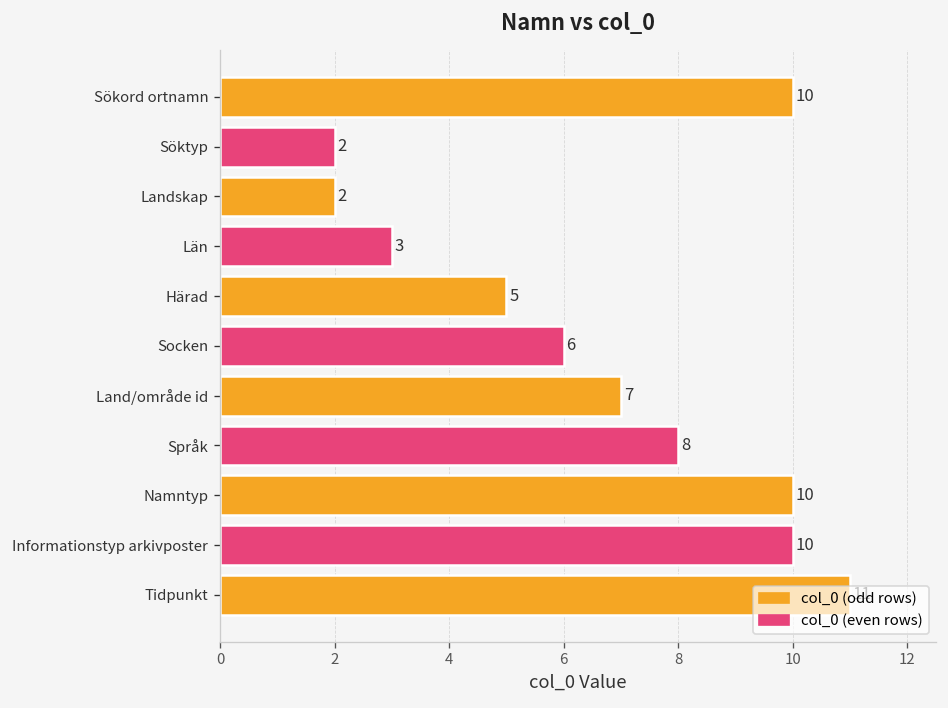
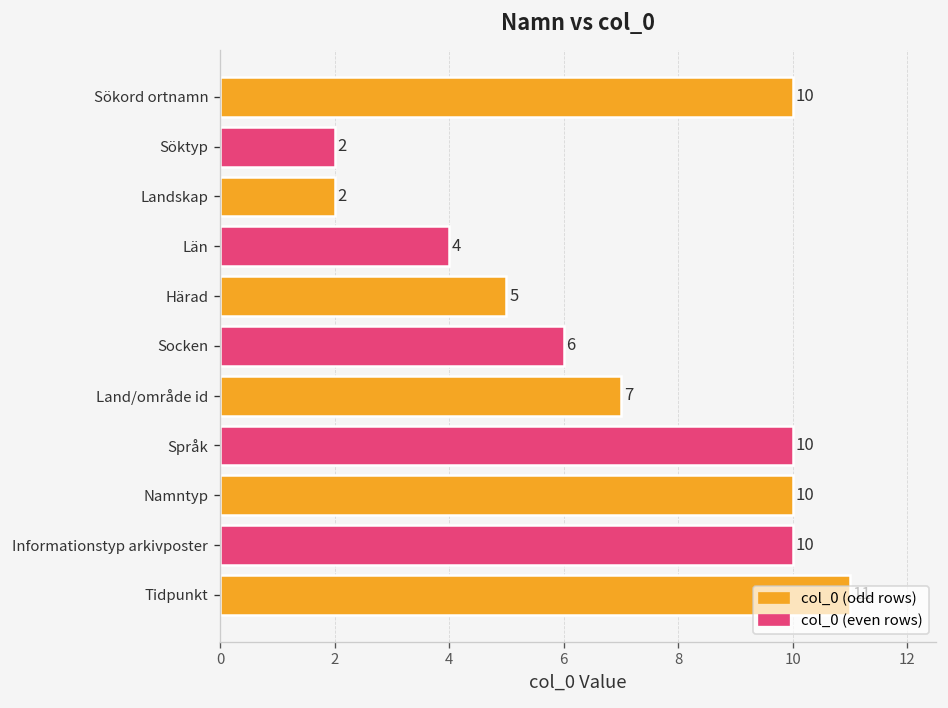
  {
    "Sökord ortnamn": 10,
    "Söktyp": 2,
    "Landskap": 2,
-   "Län": 3,
+   "Län": 4,
    "Härad": 5,
    "Socken": 6,
    "Land/område id": 7,
-   "Språk": 8,
+   "Språk": 10,
    "Namntyp": 10,
    "Informationstyp arkivposter": 10
  }
